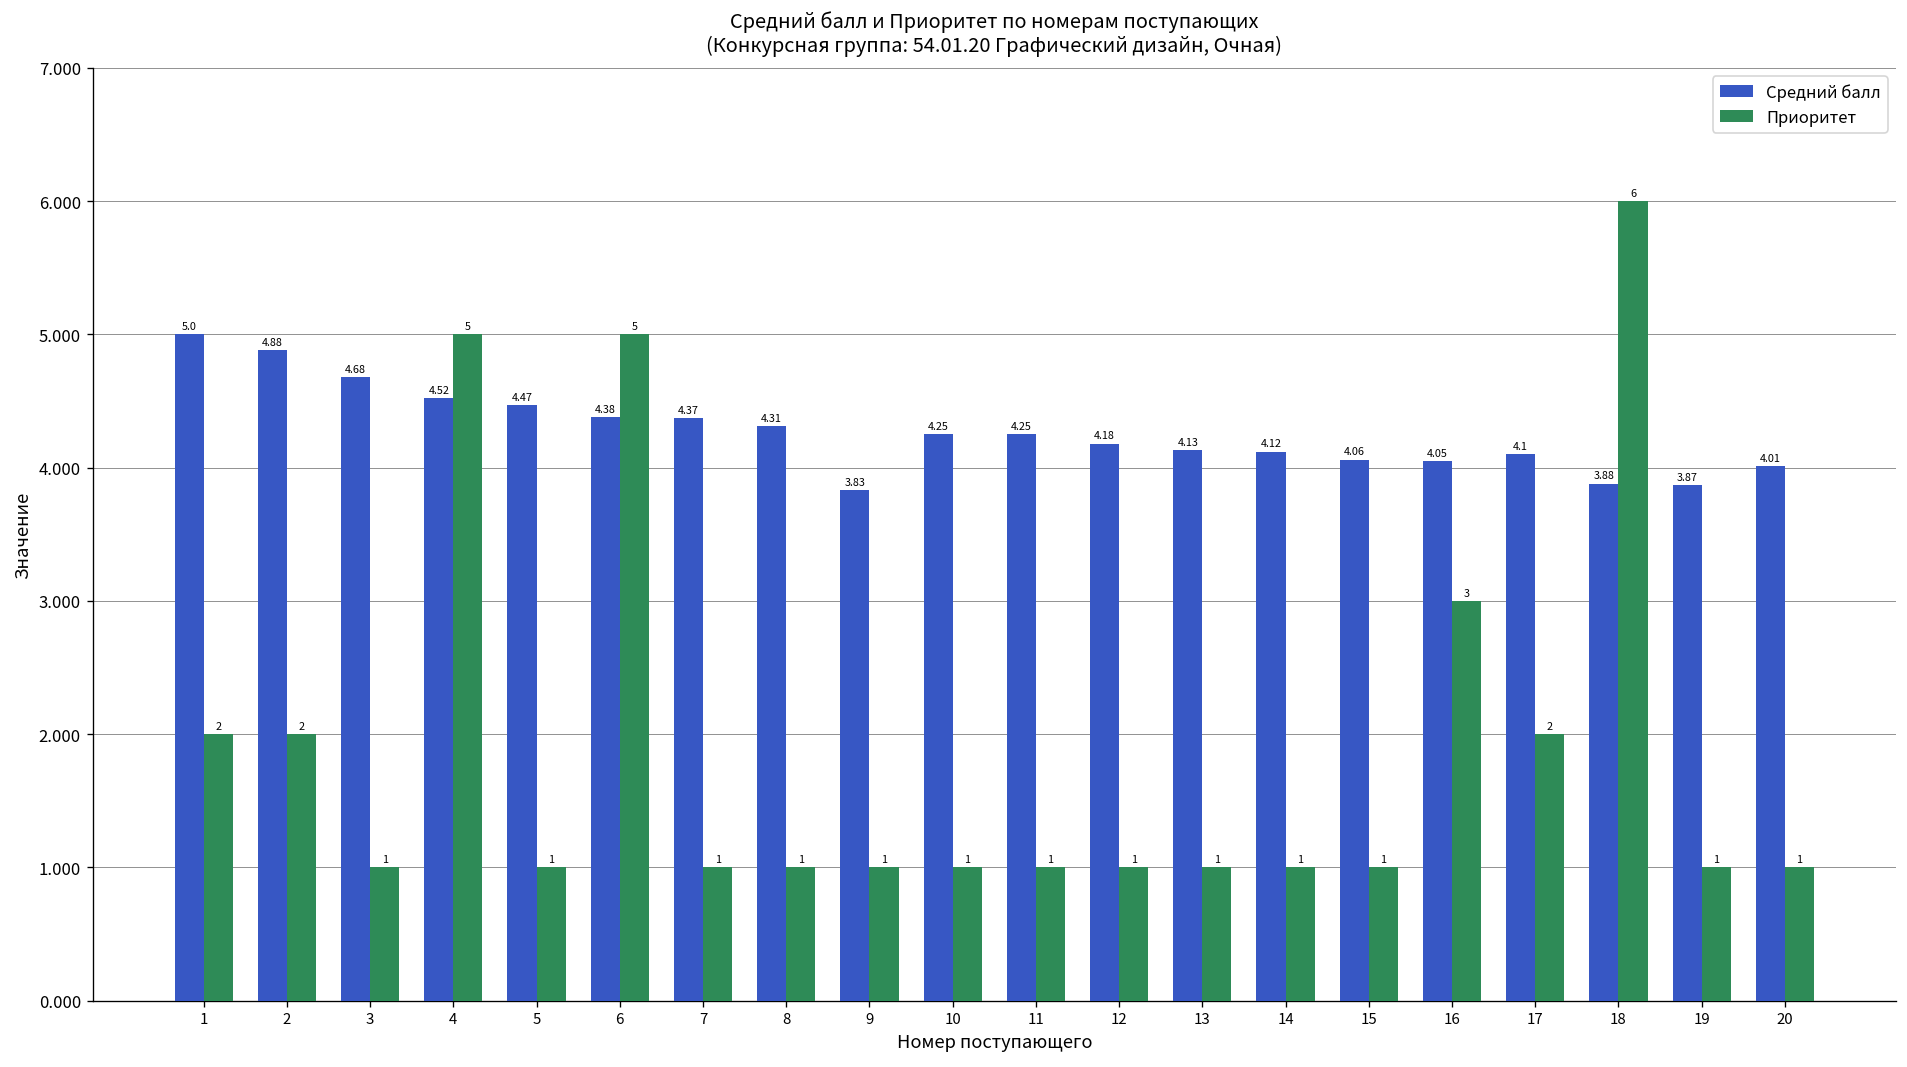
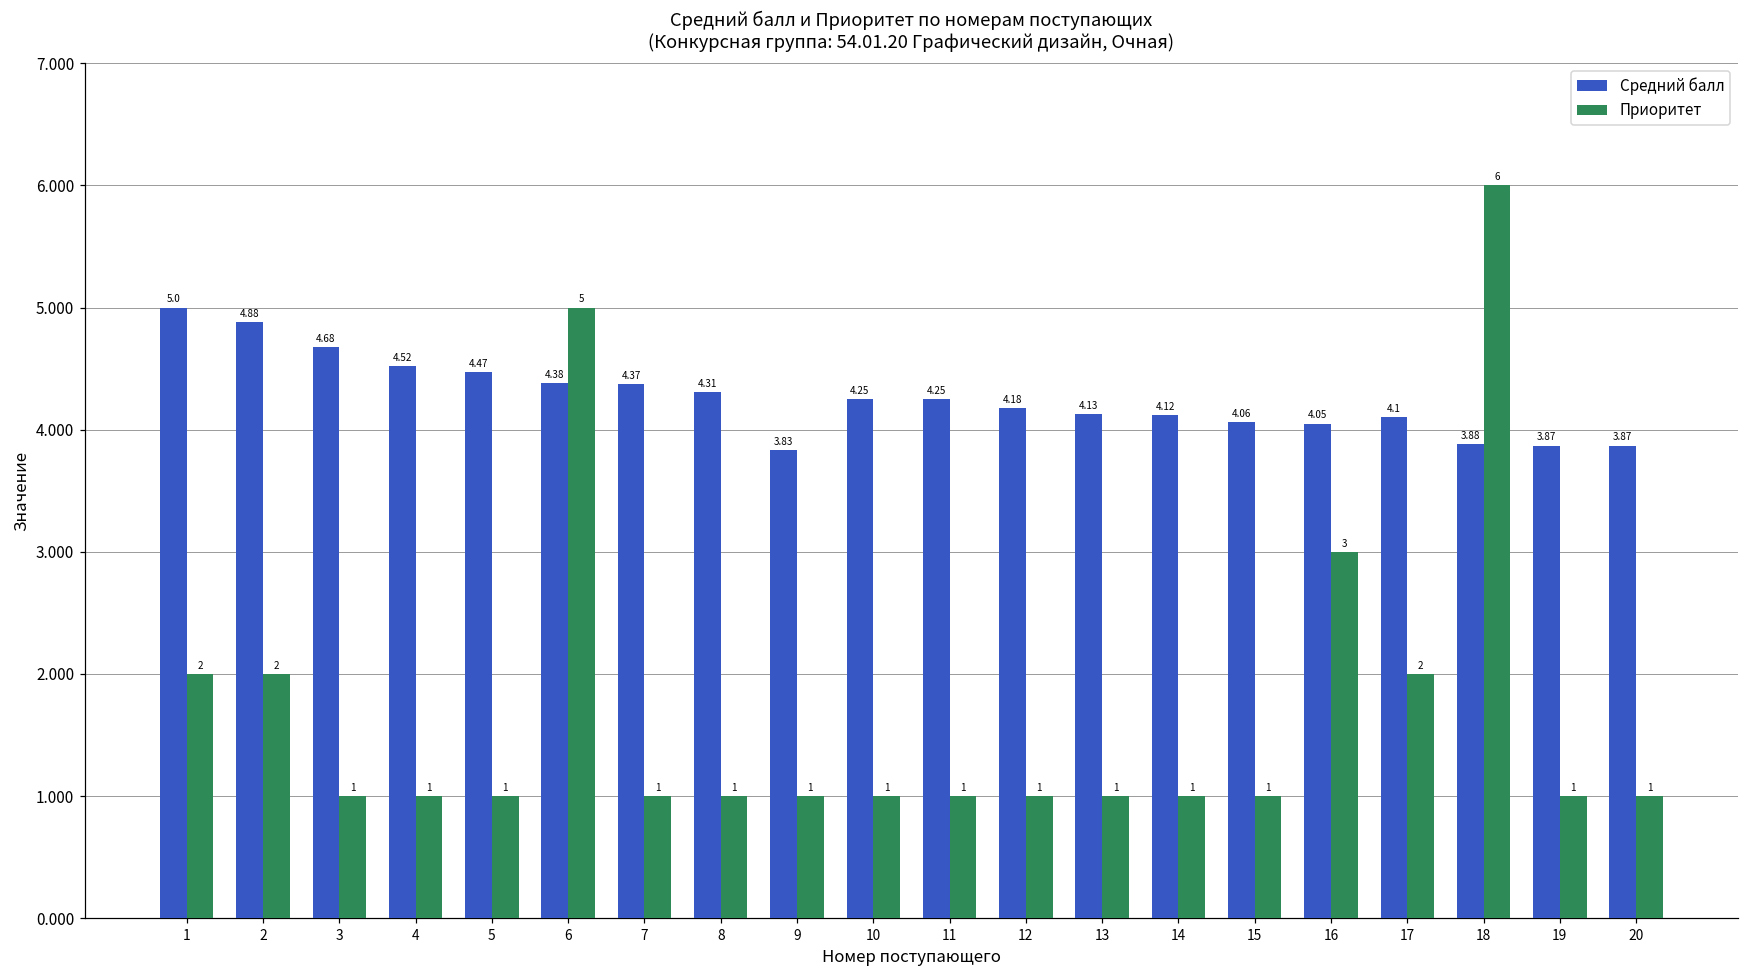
  {
    "Средний балл": {
      "1": 5.0,
      "2": 4.88,
      "3": 4.68,
      "4": 4.52,
      "5": 4.47,
      "6": 4.38,
      "7": 4.37,
      "8": 4.31,
      "9": 3.83,
      "10": 4.25,
      "11": 4.25,
      "12": 4.18,
      "13": 4.13,
      "14": 4.12,
      "15": 4.06,
      "16": 4.05,
      "17": 4.1,
      "18": 3.88,
      "19": 3.87,
-     "20": 4.01
+     "20": 3.87
    },
    "Приоритет": {
      "1": 2,
      "2": 2,
      "3": 1,
-     "4": 5,
+     "4": 1,
      "5": 1,
      "6": 5,
      "7": 1,
      "8": 1,
      "9": 1,
      "10": 1,
      "11": 1,
      "12": 1,
      "13": 1,
      "14": 1,
      "15": 1,
      "16": 3,
      "17": 2,
      "18": 6,
      "19": 1,
      "20": 1
    }
  }
